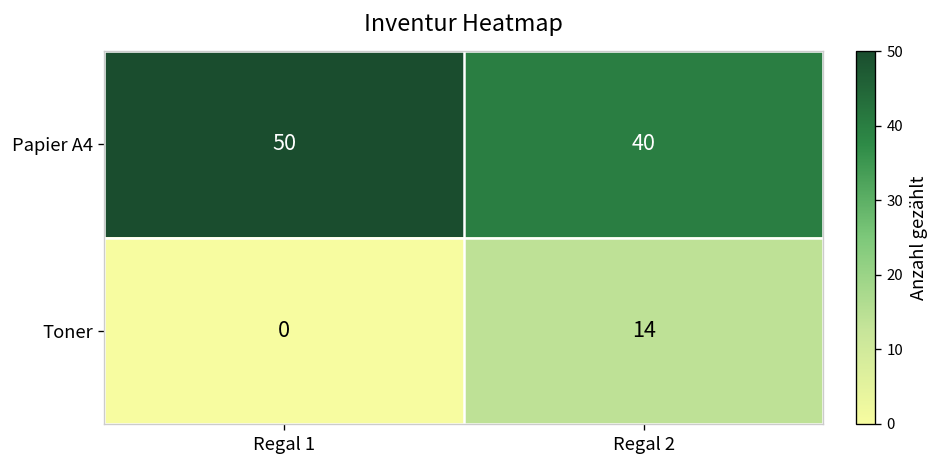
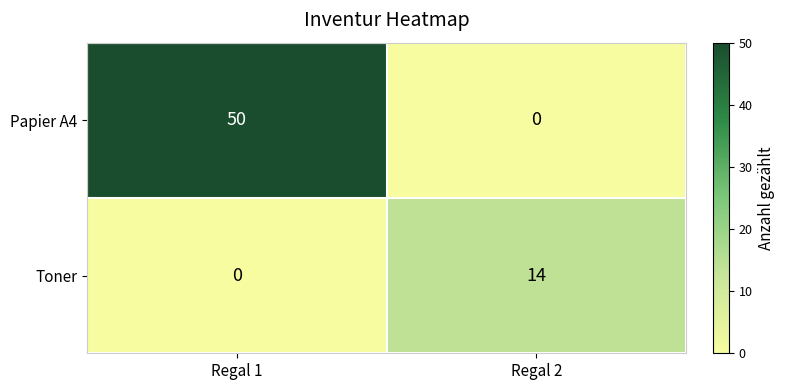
  {
    "Papier A4": {
      "Regal 1": 50,
-     "Regal 2": 40
+     "Regal 2": 0
    },
    "Toner": {
      "Regal 1": 0,
      "Regal 2": 14
    }
  }
